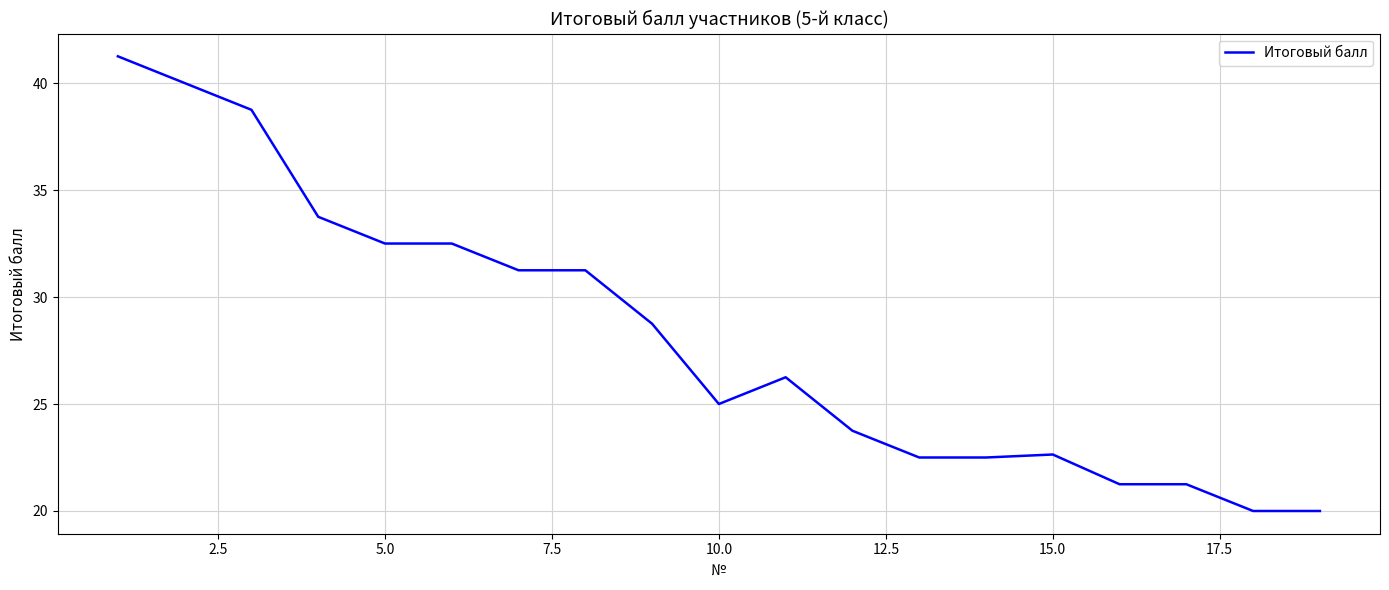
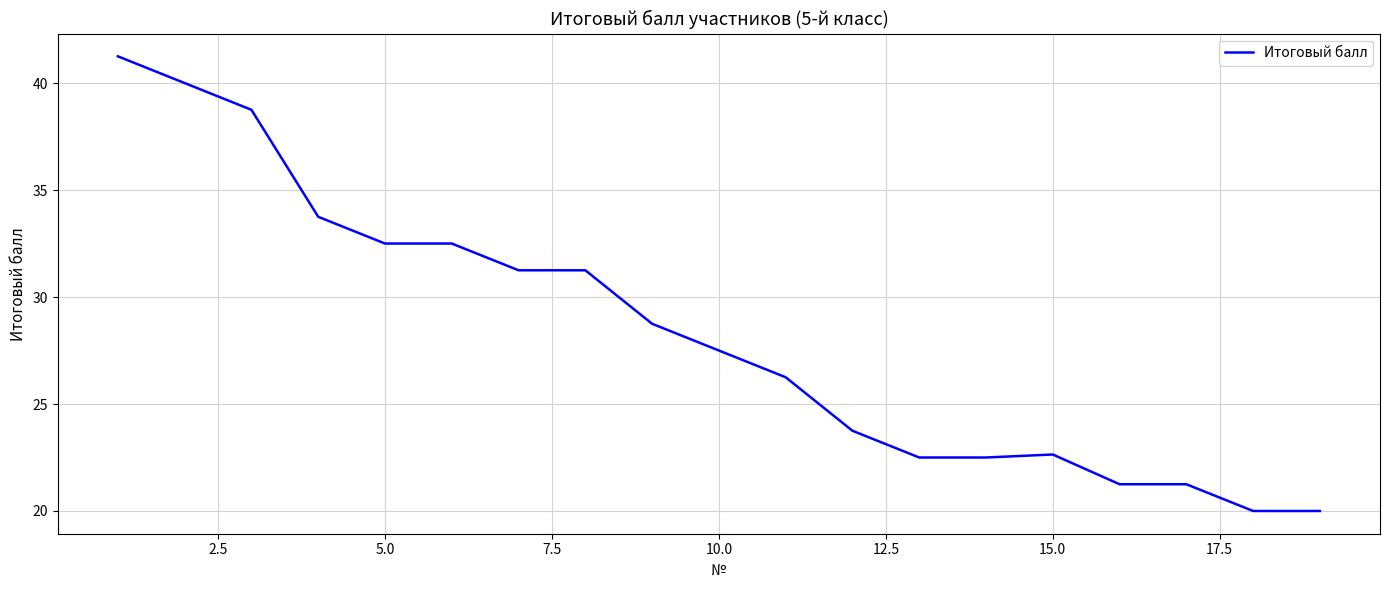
  {
    "5.0": 32.5,
-   "10.0": 25.0,
+   "10.0": 27.5,
    "15.0": 22.6
  }
